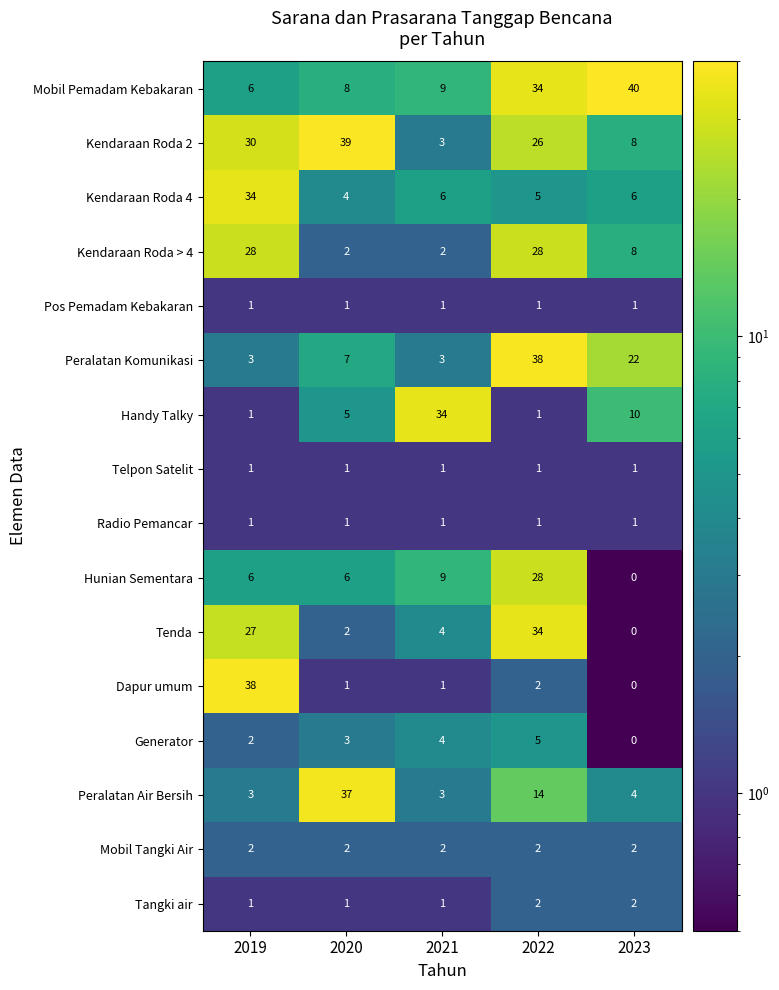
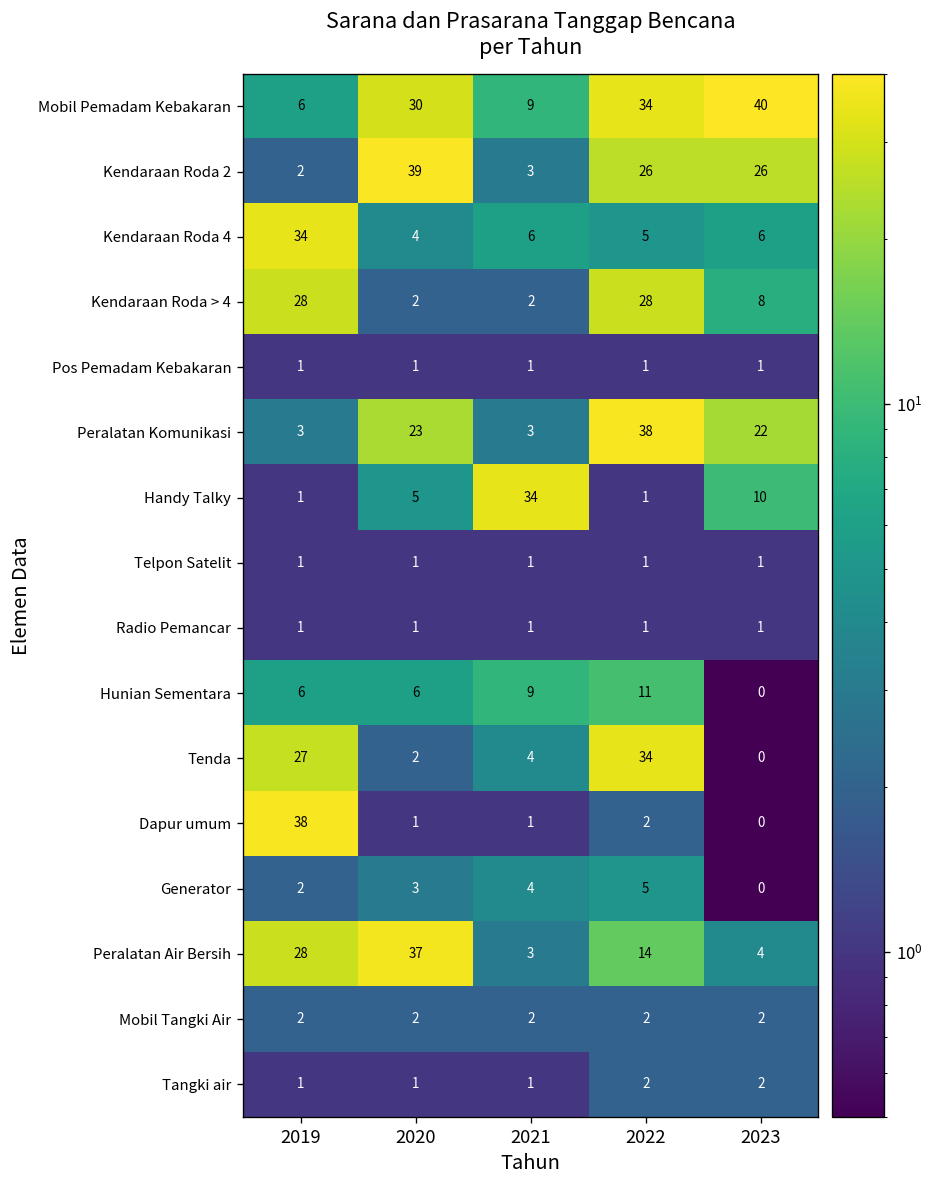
  {
    "Mobil Pemadam Kebakaran": {
      "2019": 6,
-     "2020": 8,
+     "2020": 30,
      "2021": 9,
      "2022": 34,
      "2023": 40
    },
    "Kendaraan Roda 2": {
-     "2019": 30,
+     "2019": 2,
      "2020": 39,
      "2021": 3,
      "2022": 26,
-     "2023": 8
+     "2023": 26
    },
    "Kendaraan Roda 4": {
      "2019": 34,
      "2020": 4,
      "2021": 6,
      "2022": 5,
      "2023": 6
    },
    "Kendaraan Roda > 4": {
      "2019": 28,
      "2020": 2,
      "2021": 2,
      "2022": 28,
      "2023": 8
    },
    "Pos Pemadam Kebakaran": {
      "2019": 1,
      "2020": 1,
      "2021": 1,
      "2022": 1,
      "2023": 1
    },
    "Peralatan Komunikasi": {
      "2019": 3,
-     "2020": 7,
+     "2020": 23,
      "2021": 3,
      "2022": 38,
      "2023": 22
    },
    "Handy Talky": {
      "2019": 1,
      "2020": 5,
      "2021": 34,
      "2022": 1,
      "2023": 10
    },
    "Telpon Satelit": {
      "2019": 1,
      "2020": 1,
      "2021": 1,
      "2022": 1,
      "2023": 1
    },
    "Radio Pemancar": {
      "2019": 1,
      "2020": 1,
      "2021": 1,
      "2022": 1,
      "2023": 1
    },
    "Hunian Sementara": {
      "2019": 6,
      "2020": 6,
      "2021": 9,
-     "2022": 28,
+     "2022": 11,
      "2023": 0
    },
    "Tenda": {
      "2019": 27,
      "2020": 2,
      "2021": 4,
      "2022": 34,
      "2023": 0
    },
    "Dapur umum": {
      "2019": 38,
      "2020": 1,
      "2021": 1,
      "2022": 2,
      "2023": 0
    },
    "Generator": {
      "2019": 2,
      "2020": 3,
      "2021": 4,
      "2022": 5,
      "2023": 0
    },
    "Peralatan Air Bersih": {
-     "2019": 3,
+     "2019": 28,
      "2020": 37,
      "2021": 3,
      "2022": 14,
      "2023": 4
    },
    "Mobil Tangki Air": {
      "2019": 2,
      "2020": 2,
      "2021": 2,
      "2022": 2,
      "2023": 2
    },
    "Tangki air": {
      "2019": 1,
      "2020": 1,
      "2021": 1,
      "2022": 2,
      "2023": 2
    }
  }
